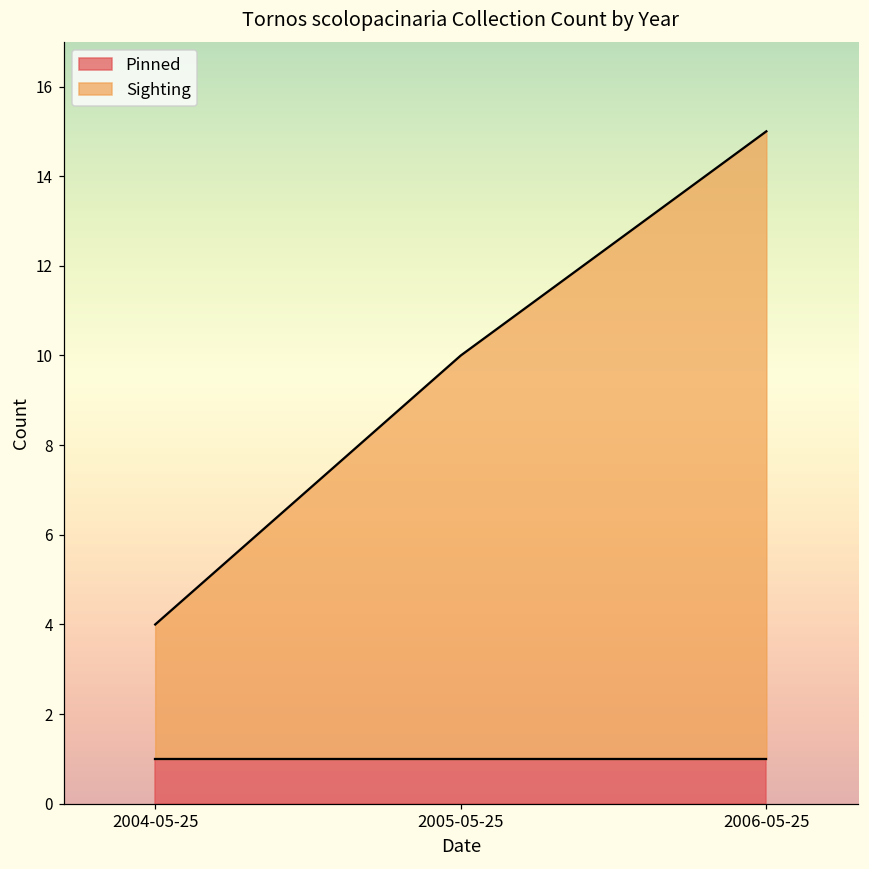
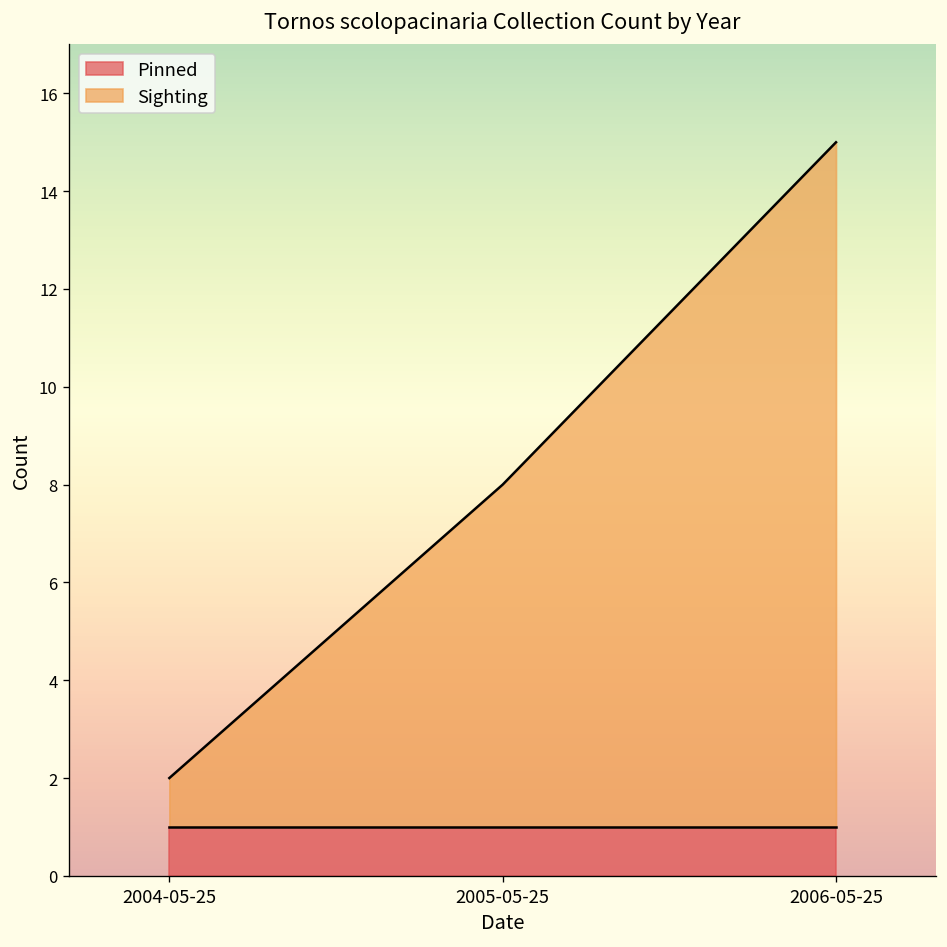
  {
    "Pinned": {
      "2004-05-25": 1,
      "2005-05-25": 1,
      "2006-05-25": 1
    },
    "Sighting": {
-     "2004-05-25": 3,
-     "2005-05-25": 9,
+     "2004-05-25": 1,
+     "2005-05-25": 7,
      "2006-05-25": 14
    }
  }
